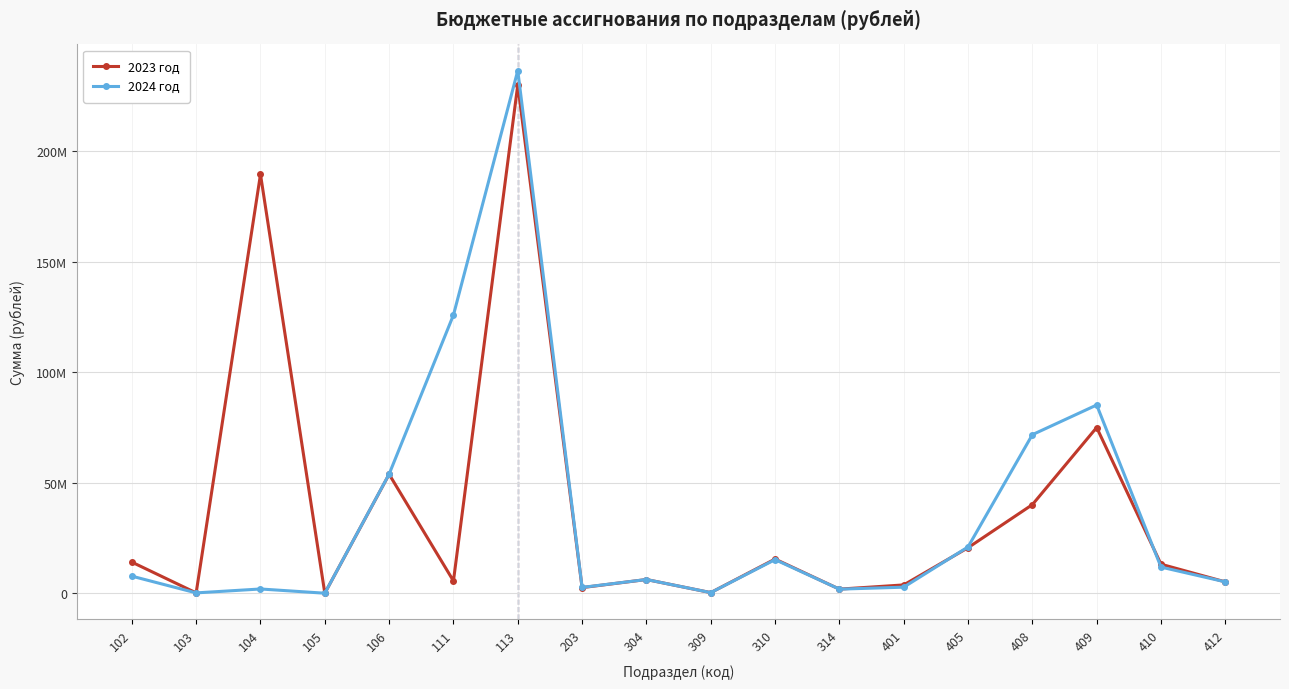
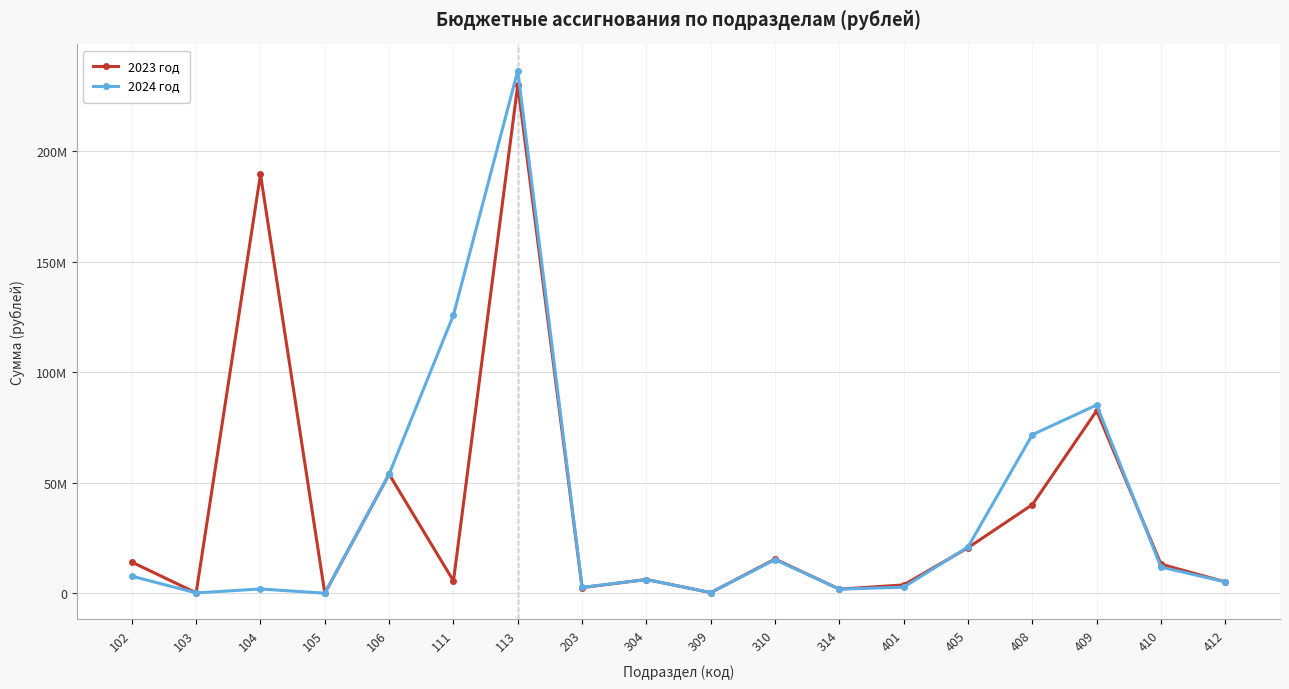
  {
    "2023 год": {
      "102": 14000000,
      "104": 189000000,
      "111": 6000000,
      "113": 230000000,
      "408": 40000000,
-     "409": 75000000,
+     "409": 83000000,
      "410": 13000000
    },
    "2024 год": {
      "102": 8000000,
      "104": 2000000,
      "111": 126000000,
      "113": 236000000,
      "408": 72000000,
      "409": 85000000,
      "410": 12000000
    }
  }
